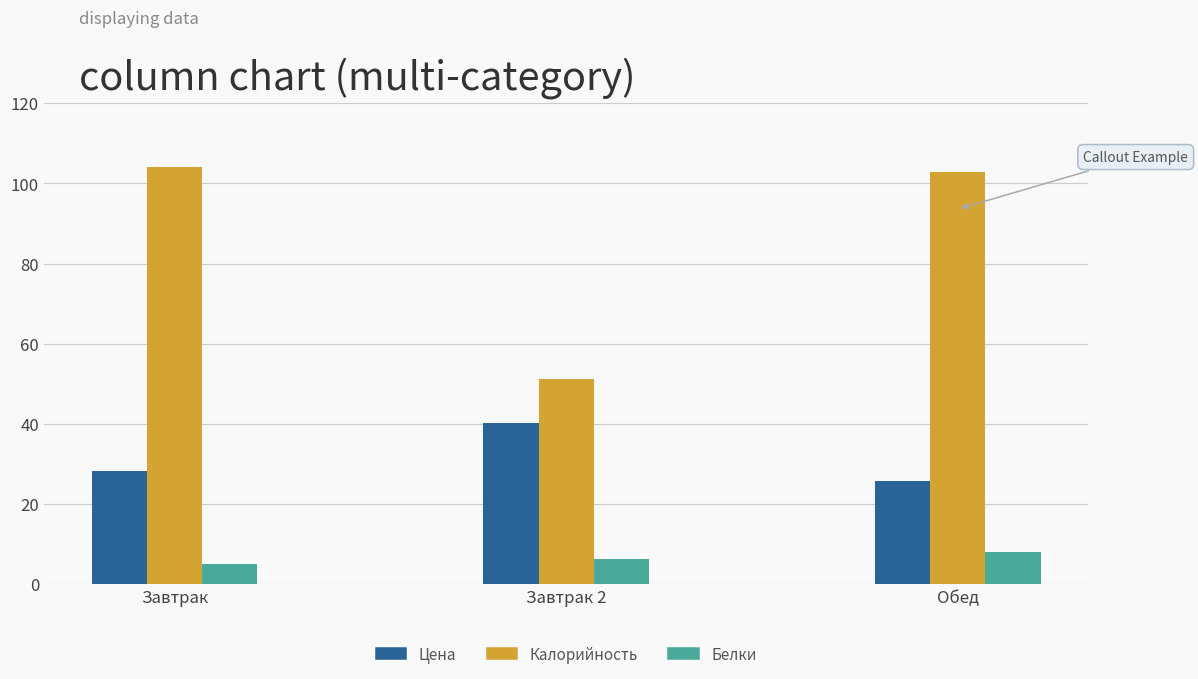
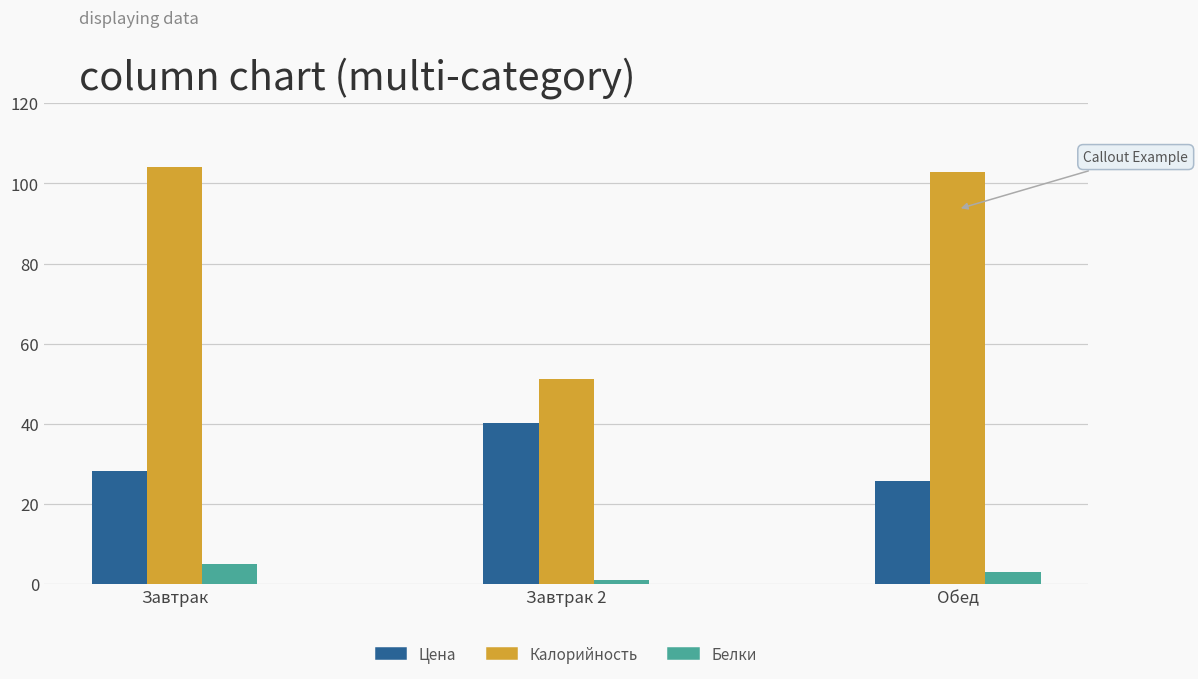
  {
    "Цена": {
      "Завтрак": 28,
      "Завтрак 2": 40,
      "Обед": 26
    },
    "Калорийность": {
      "Завтрак": 104,
      "Завтрак 2": 51,
      "Обед": 103
    },
    "Белки": {
      "Завтрак": 5,
-     "Завтрак 2": 6,
-     "Обед": 8
+     "Завтрак 2": 1,
+     "Обед": 3
    }
  }
